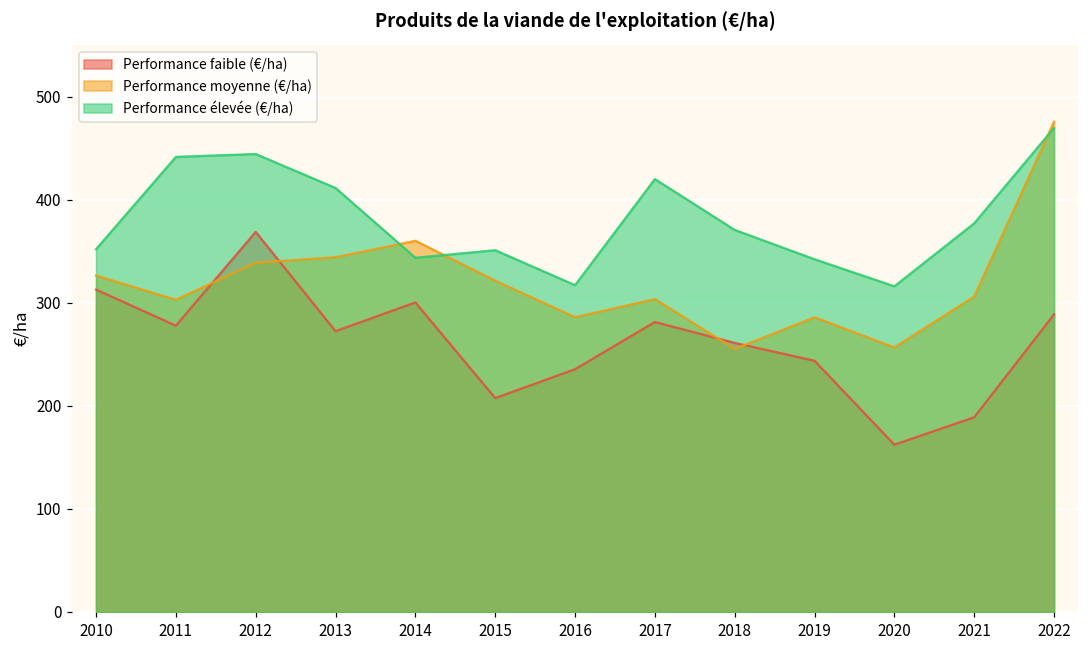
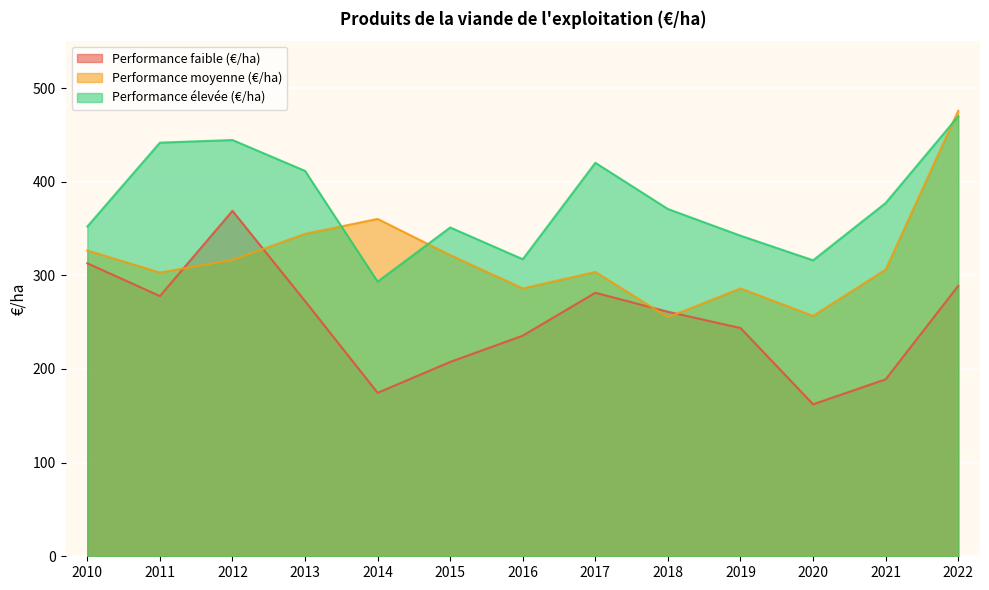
  {
    "Performance faible (€/ha)": {
      "2010": 310,
      "2011": 280,
      "2012": 370,
      "2013": 270,
-     "2014": 300,
+     "2014": 170,
      "2015": 210,
      "2016": 240,
      "2017": 280,
      "2018": 260,
      "2019": 240,
      "2020": 160,
      "2021": 190,
      "2022": 290
    },
    "Performance moyenne (€/ha)": {
      "2010": 330,
      "2011": 300,
-     "2012": 340,
+     "2012": 320,
      "2013": 340,
      "2014": 360,
      "2015": 320,
      "2016": 290,
      "2017": 300,
      "2018": 260,
      "2019": 290,
      "2020": 260,
      "2021": 310,
      "2022": 480
    },
    "Performance élevée (€/ha)": {
      "2010": 350,
      "2011": 440,
      "2012": 440,
      "2013": 410,
-     "2014": 340,
+     "2014": 290,
      "2015": 350,
      "2016": 320,
      "2017": 420,
      "2018": 370,
      "2019": 340,
      "2020": 320,
      "2021": 380,
      "2022": 470
    }
  }
